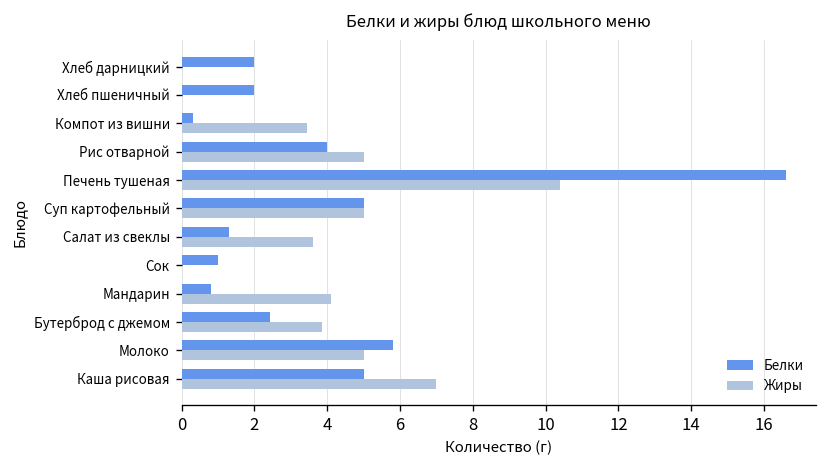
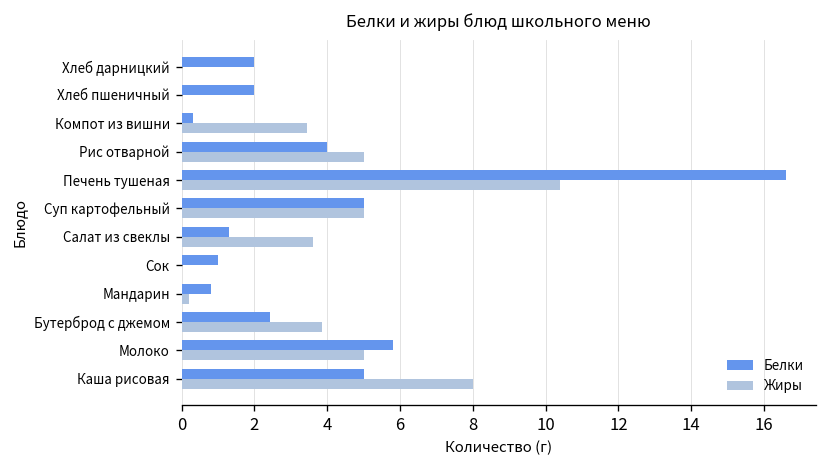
  {
    "Белки": {
      "Хлеб дарницкий": 2.0,
      "Хлеб пшеничный": 2.0,
      "Компот из вишни": 0.3,
      "Рис отварной": 4.0,
      "Печень тушеная": 16.6,
      "Суп картофельный": 5.0,
      "Салат из свеклы": 1.3,
      "Сок": 1.0,
      "Мандарин": 0.8,
      "Бутерброд с джемом": 2.4,
      "Молоко": 5.8,
      "Каша рисовая": 5.0
    },
    "Жиры": {
      "Хлеб дарницкий": 0.0,
      "Хлеб пшеничный": 0.0,
      "Компот из вишни": 3.5,
      "Рис отварной": 5.0,
      "Печень тушеная": 10.4,
      "Суп картофельный": 5.0,
      "Салат из свеклы": 3.6,
      "Сок": 0.0,
-     "Мандарин": 4.1,
+     "Мандарин": 0.2,
      "Бутерброд с джемом": 3.9,
      "Молоко": 5.0,
-     "Каша рисовая": 7
+     "Каша рисовая": 8
    }
  }
